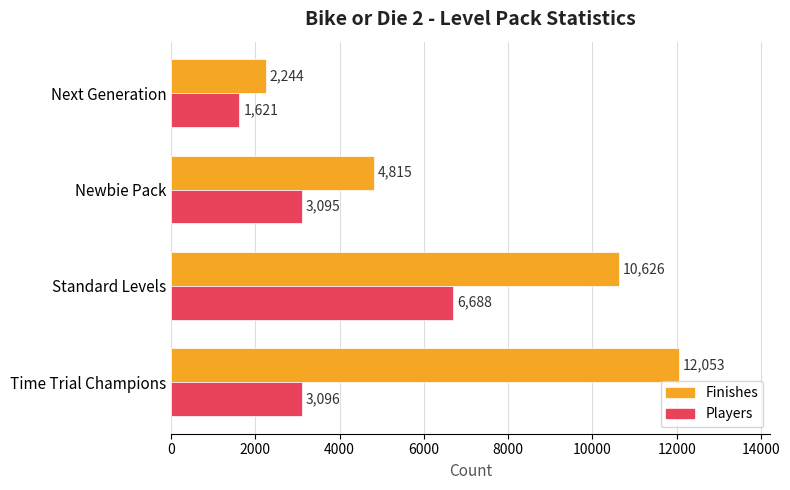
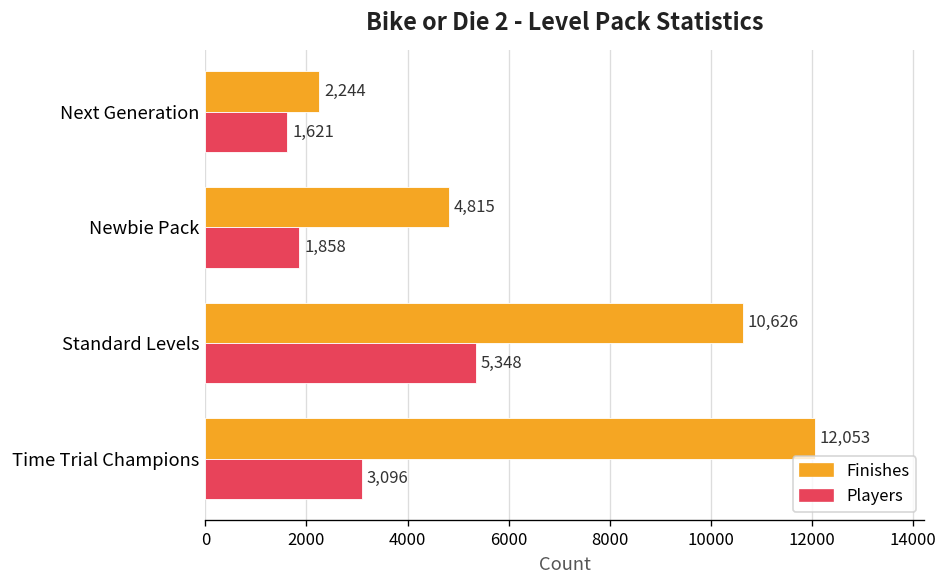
  {
    "Finishes": {
      "Next Generation": "2,244",
      "Newbie Pack": "4,815",
      "Standard Levels": "10,626",
      "Time Trial Champions": "12,053"
    },
    "Players": {
      "Next Generation": "1,621",
-     "Newbie Pack": "3,095",
-     "Standard Levels": "6,688",
+     "Newbie Pack": "1,858",
+     "Standard Levels": "5,348",
      "Time Trial Champions": "3,096"
    }
  }
